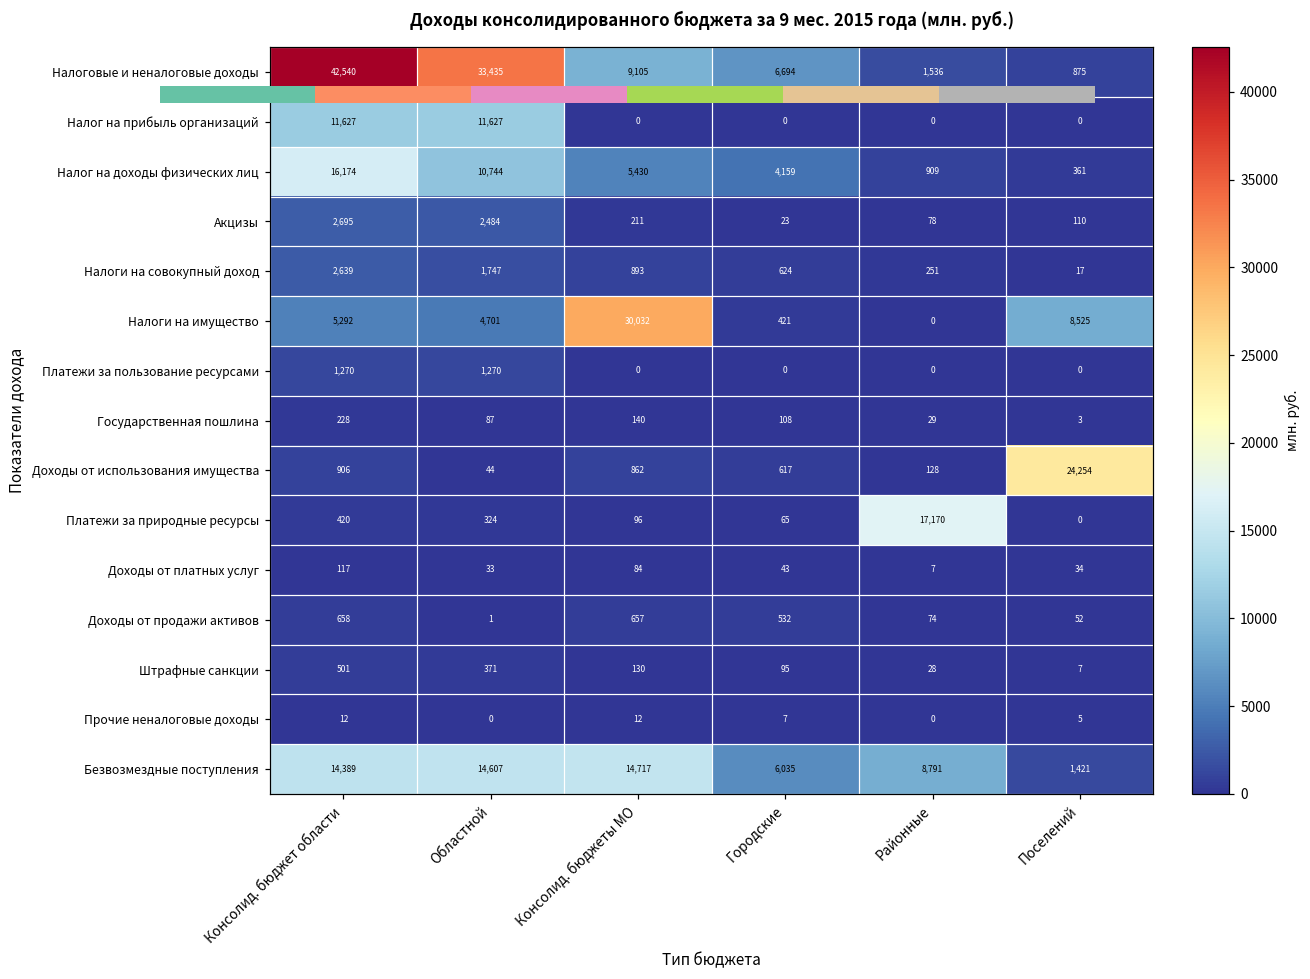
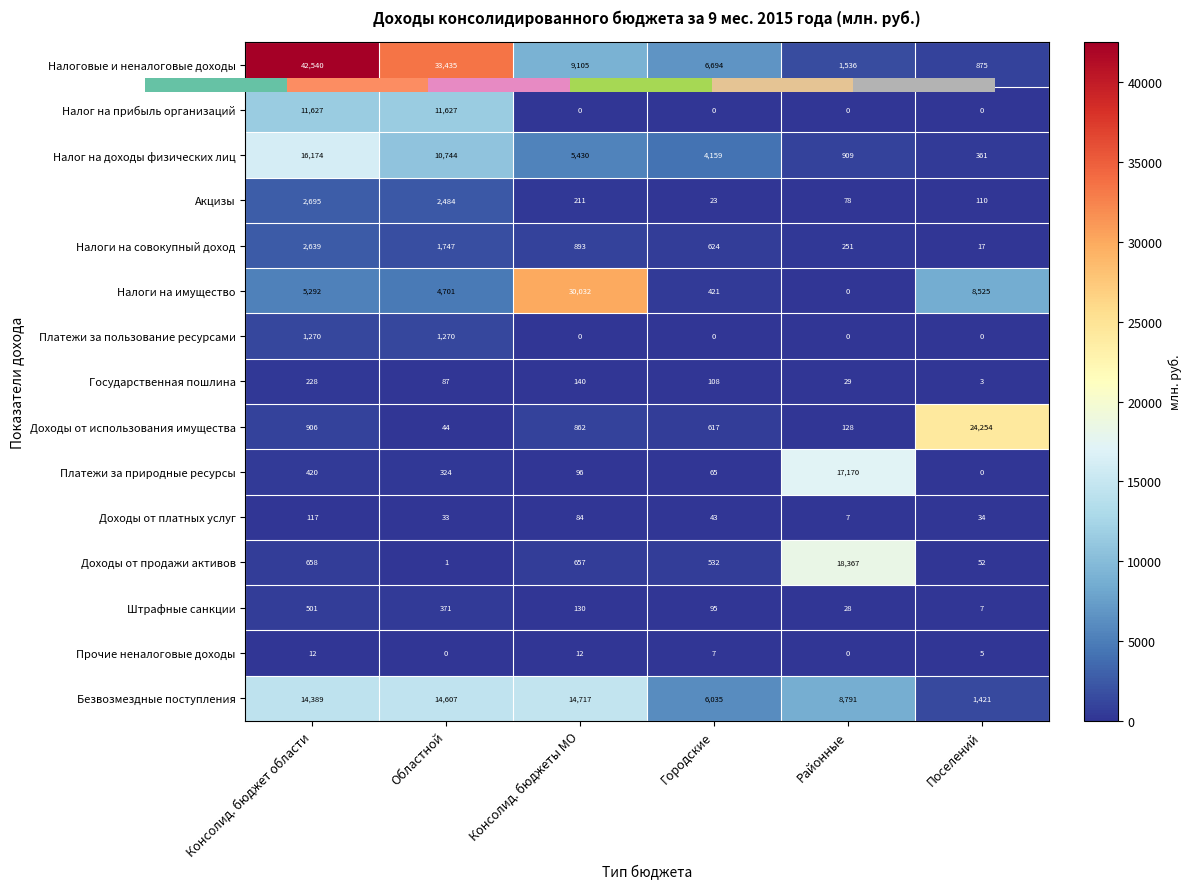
  {
    "Доходы консолидированного бюджета за 9 мес. 2015 года (млн. руб.)": {
      "Налоговые и неналоговые доходы": {
        "Консолид. бюджет области": "42,540",
        "Областной": "33,435",
        "Консолид. бюджеты МО": "9,105",
        "Городские": "6,694",
        "Районные": "1,536",
        "Поселений": "875"
      },
      "Налог на прибыль организаций": {
        "Консолид. бюджет области": "11,627",
        "Областной": "11,627",
        "Консолид. бюджеты МО": "0",
        "Городские": "0",
        "Районные": "0",
        "Поселений": "0"
      },
      "Налог на доходы физических лиц": {
        "Консолид. бюджет области": "16,174",
        "Областной": "10,744",
        "Консолид. бюджеты МО": "5,430",
        "Городские": "4,159",
        "Районные": "909",
        "Поселений": "361"
      },
      "Акцизы": {
        "Консолид. бюджет области": "2,695",
        "Областной": "2,484",
        "Консолид. бюджеты МО": "211",
        "Городские": "23",
        "Районные": "78",
        "Поселений": "110"
      },
      "Налоги на совокупный доход": {
        "Консолид. бюджет области": "2,639",
        "Областной": "1,747",
        "Консолид. бюджеты МО": "893",
        "Городские": "624",
        "Районные": "251",
        "Поселений": "17"
      },
      "Налоги на имущество": {
        "Консолид. бюджет области": "5,292",
        "Областной": "4,701",
        "Консолид. бюджеты МО": "30,032",
        "Городские": "421",
        "Районные": "0",
        "Поселений": "8,525"
      },
      "Платежи за пользование ресурсами": {
        "Консолид. бюджет области": "1,270",
        "Областной": "1,270",
        "Консолид. бюджеты МО": "0",
        "Городские": "0",
        "Районные": "0",
        "Поселений": "0"
      },
      "Государственная пошлина": {
        "Консолид. бюджет области": "228",
        "Областной": "87",
        "Консолид. бюджеты МО": "140",
        "Городские": "108",
        "Районные": "29",
        "Поселений": "3"
      },
      "Доходы от использования имущества": {
        "Консолид. бюджет области": "906",
        "Областной": "44",
        "Консолид. бюджеты МО": "862",
        "Городские": "617",
        "Районные": "128",
        "Поселений": "24,254"
      },
      "Платежи за природные ресурсы": {
        "Консолид. бюджет области": "420",
        "Областной": "324",
        "Консолид. бюджеты МО": "96",
        "Городские": "65",
        "Районные": "17,170",
        "Поселений": "0"
      },
      "Доходы от платных услуг": {
        "Консолид. бюджет области": "117",
        "Областной": "33",
        "Консолид. бюджеты МО": "84",
        "Городские": "43",
        "Районные": "7",
        "Поселений": "34"
      },
      "Доходы от продажи активов": {
        "Консолид. бюджет области": "658",
        "Областной": "1",
        "Консолид. бюджеты МО": "657",
        "Городские": "532",
-       "Районные": "74",
+       "Районные": "18,367",
        "Поселений": "52"
      },
      "Штрафные санкции": {
        "Консолид. бюджет области": "501",
        "Областной": "371",
        "Консолид. бюджеты МО": "130",
        "Городские": "95",
        "Районные": "28",
        "Поселений": "7"
      },
      "Прочие неналоговые доходы": {
        "Консолид. бюджет области": "12",
        "Областной": "0",
        "Консолид. бюджеты МО": "12",
        "Городские": "7",
        "Районные": "0",
        "Поселений": "5"
      },
      "Безвозмездные поступления": {
        "Консолид. бюджет области": "14,389",
        "Областной": "14,607",
        "Консолид. бюджеты МО": "14,717",
        "Городские": "6,035",
        "Районные": "8,791",
        "Поселений": "1,421"
      }
    }
  }
